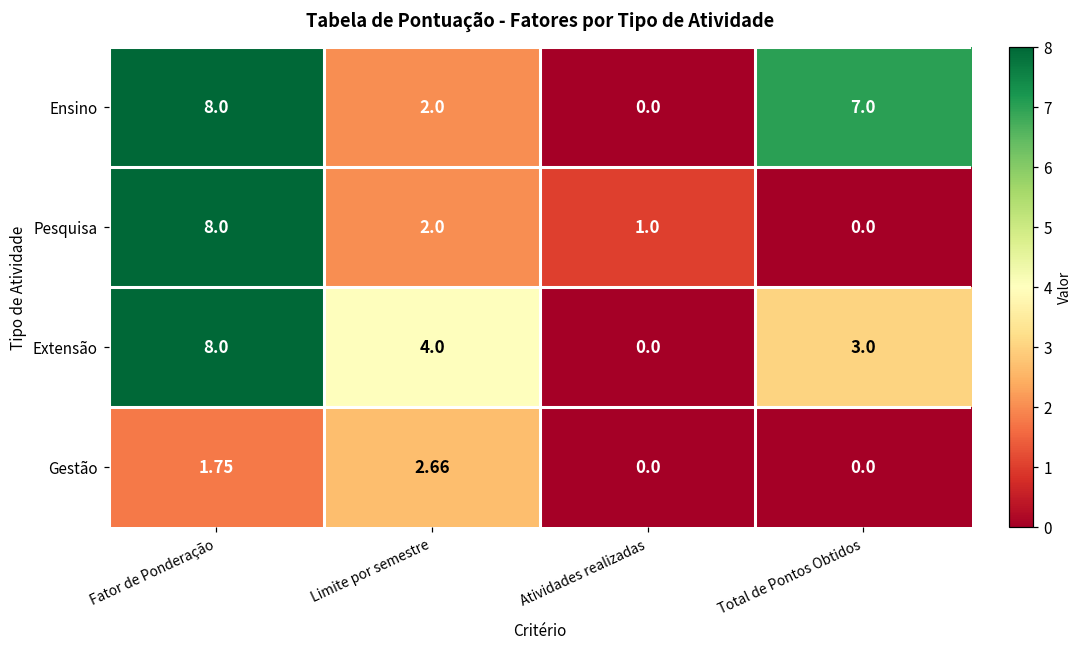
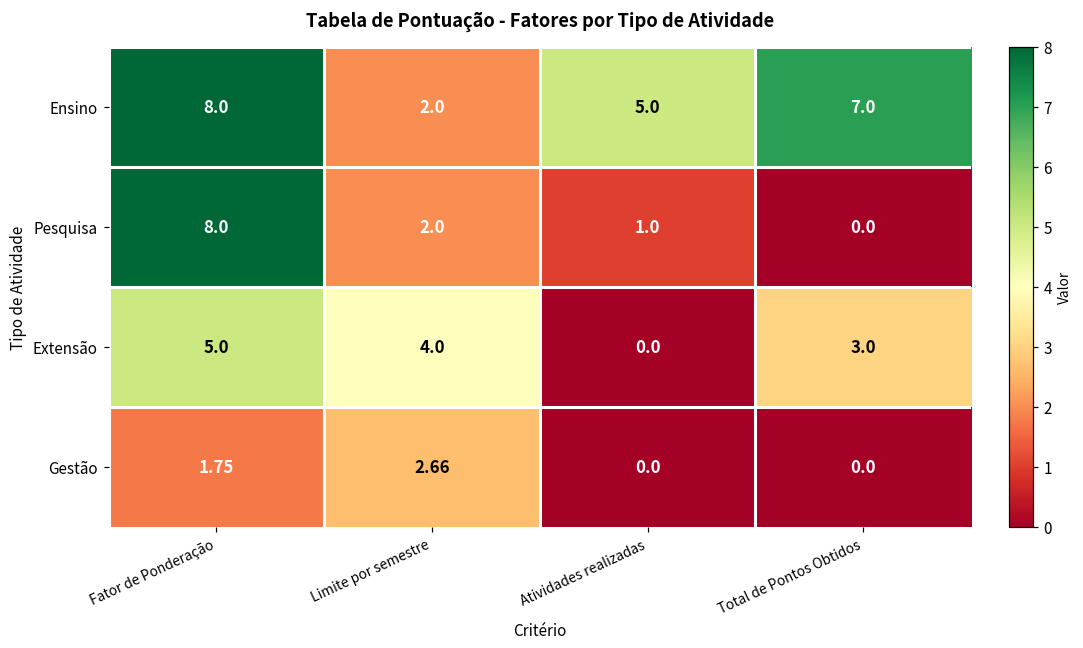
  {
    "Ensino": {
      "Fator de Ponderação": 8.0,
      "Limite por semestre": 2.0,
-     "Atividades realizadas": 0.0,
+     "Atividades realizadas": 5.0,
      "Total de Pontos Obtidos": 7.0
    },
    "Pesquisa": {
      "Fator de Ponderação": 8.0,
      "Limite por semestre": 2.0,
      "Atividades realizadas": 1.0,
      "Total de Pontos Obtidos": 0.0
    },
    "Extensão": {
-     "Fator de Ponderação": 8.0,
+     "Fator de Ponderação": 5.0,
      "Limite por semestre": 4.0,
      "Atividades realizadas": 0.0,
      "Total de Pontos Obtidos": 3.0
    },
    "Gestão": {
      "Fator de Ponderação": 1.75,
      "Limite por semestre": 2.66,
      "Atividades realizadas": 0.0,
      "Total de Pontos Obtidos": 0.0
    }
  }
